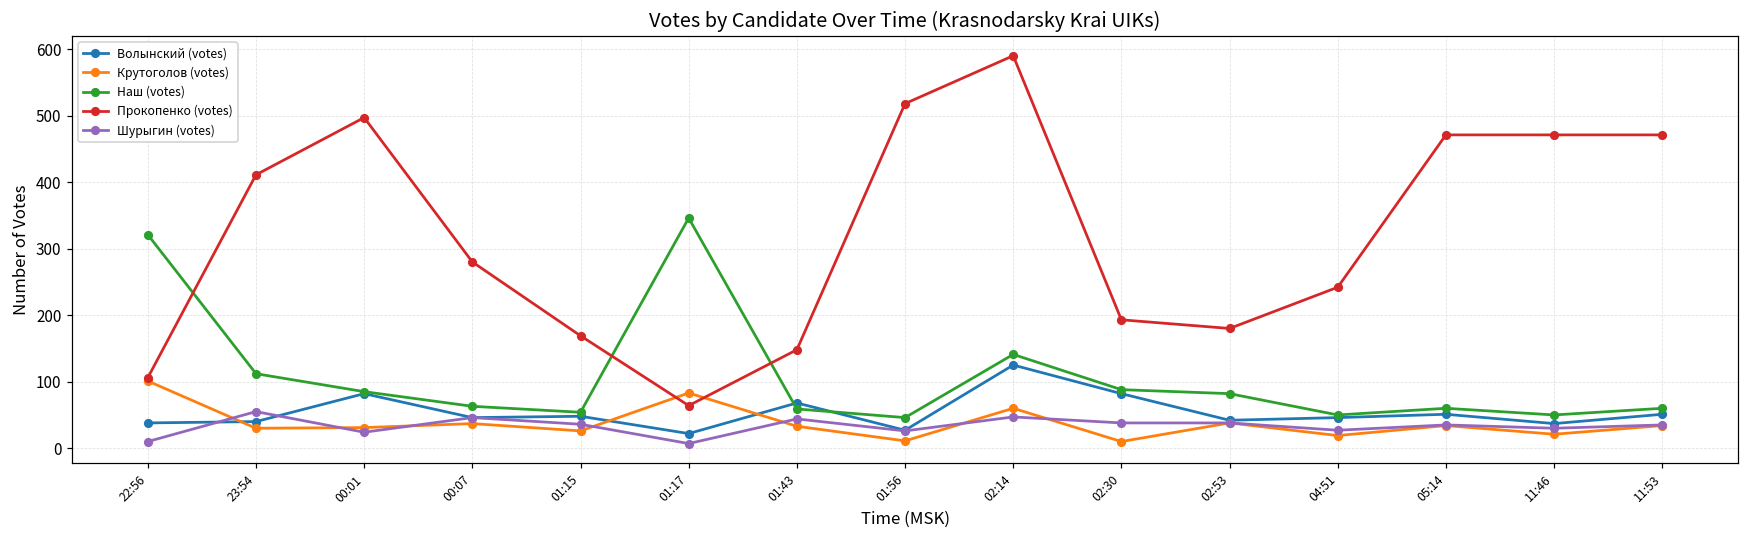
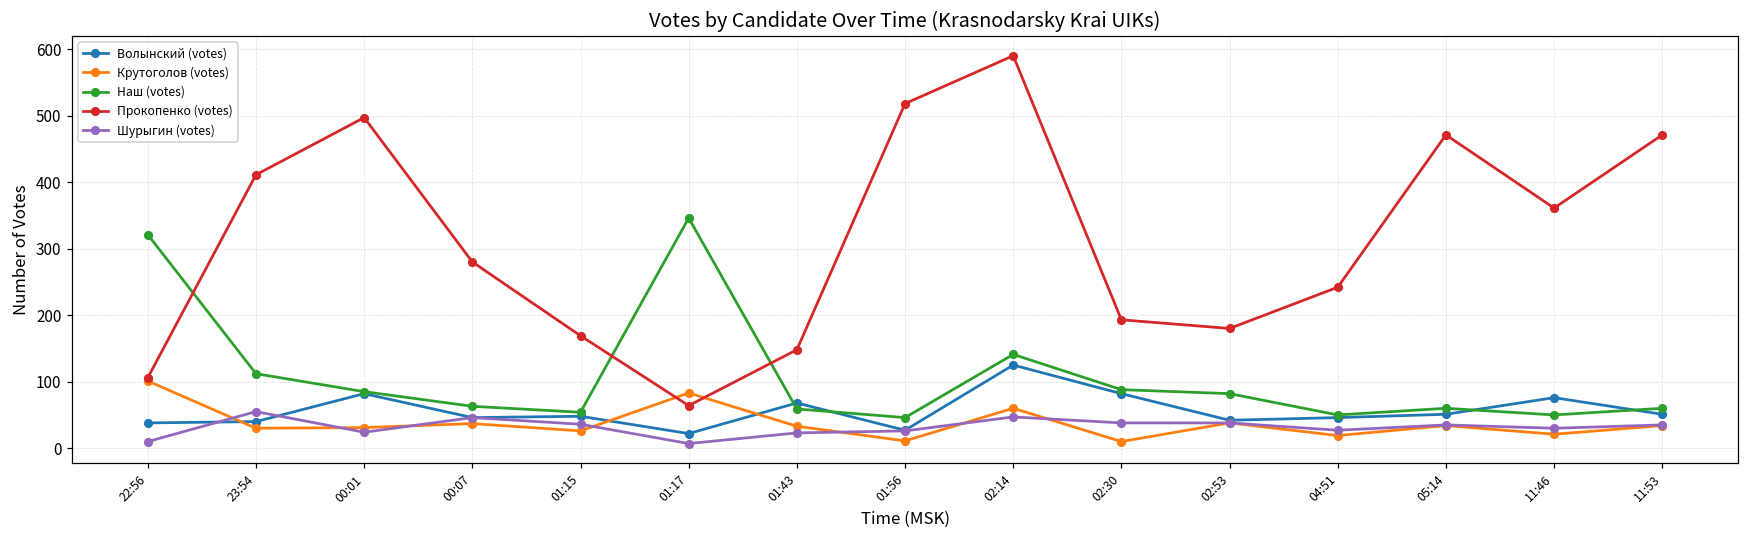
  {
    "Волынский (votes)": {
      "22:56": 40,
      "23:54": 40,
      "01:15": 50,
      "01:17": 20,
      "01:43": 70,
      "02:14": 130,
      "02:30": 80,
      "05:14": 50,
-     "11:46": 40,
+     "11:46": 80,
      "11:53": 50
    },
    "Крутоголов (votes)": {
      "22:56": 100,
      "23:54": 30,
      "00:01": 30,
      "00:07": 40,
      "01:15": 30,
      "01:17": 80,
      "01:43": 30,
      "01:56": 10,
      "02:14": 60,
      "02:30": 10,
      "04:51": 20,
      "11:46": 20
    },
    "Наш (votes)": {
      "22:56": 320,
      "23:54": 110,
      "00:07": 60,
      "01:15": 50,
      "01:17": 350,
      "01:43": 60,
      "01:56": 50,
      "02:14": 140,
      "02:30": 90,
      "02:53": 80,
      "05:14": 60,
      "11:46": 50,
      "11:53": 60
    },
    "Прокопенко (votes)": {
      "22:56": 110,
      "23:54": 410,
      "00:01": 500,
      "00:07": 280,
      "01:15": 170,
      "01:17": 60,
      "01:43": 150,
      "01:56": 520,
      "02:14": 590,
      "02:30": 190,
      "02:53": 180,
      "04:51": 240,
      "05:14": 470,
-     "11:46": 470,
+     "11:46": 360,
      "11:53": 470
    },
    "Шурыгин (votes)": {
      "22:56": 10,
      "23:54": 60,
      "00:01": 20,
      "01:15": 40,
      "01:17": 10,
-     "01:43": 40,
+     "01:43": 20,
      "02:14": 50,
      "02:30": 40,
      "04:51": 30,
      "11:46": 30
    }
  }
